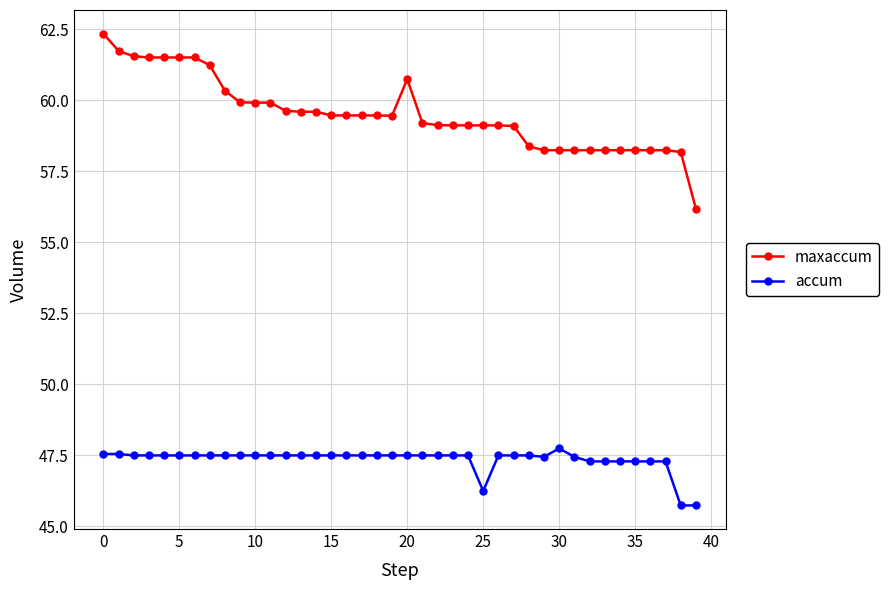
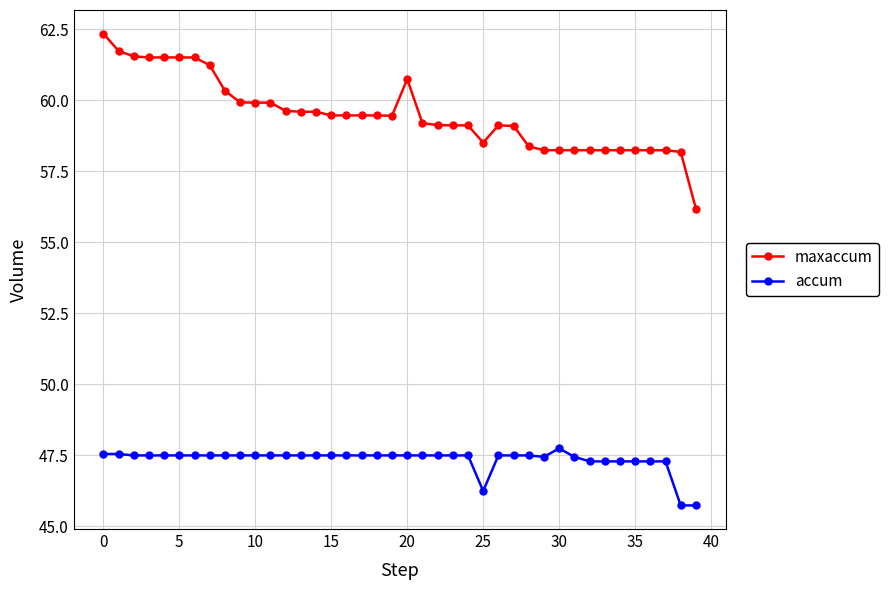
  {
    "maxaccum": {
      "0": 62.3,
      "5": 61.5,
      "10": 59.9,
      "15": 59.5,
      "20": 60.7,
-     "25": 59.1,
+     "25": 58.5,
      "30": 58.2,
      "35": 58.2
    },
    "accum": {
      "0": 47.5,
      "5": 47.5,
      "10": 47.5,
      "15": 47.5,
      "20": 47.5,
      "25": 46.2,
      "30": 47.7,
      "35": 47.3
    }
  }
